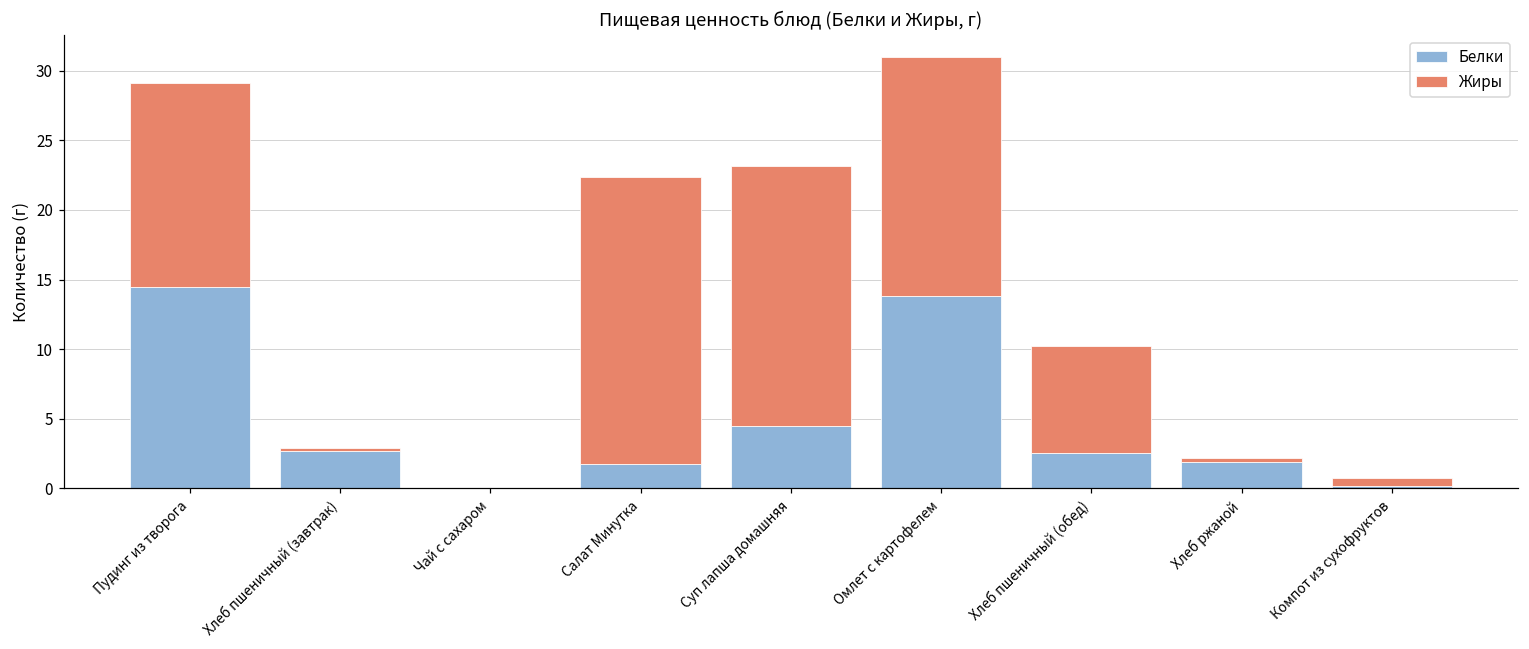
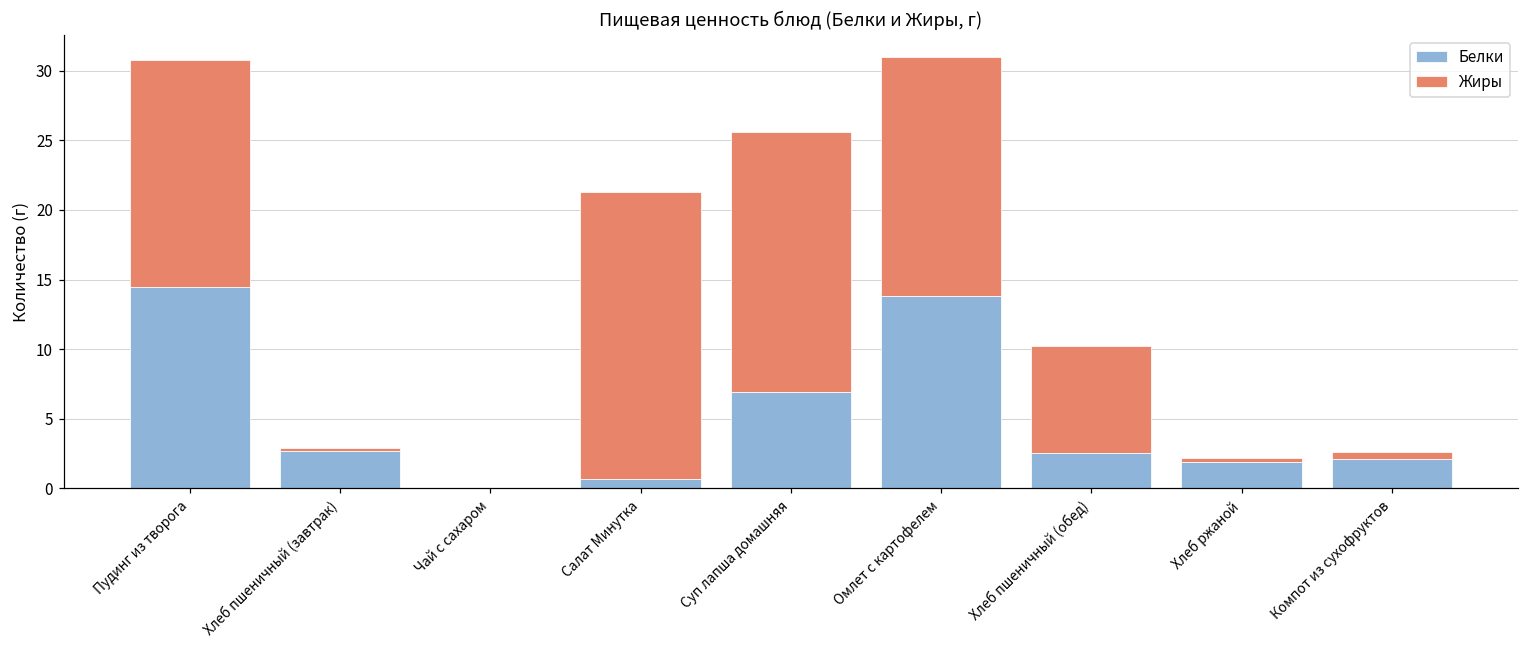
  {
    "Белки": {
      "Пудинг из творога": 14.4,
      "Хлеб пшеничный (завтрак)": 2.7,
      "Чай с сахаром": 0.0,
-     "Салат Минутка": 1.7,
-     "Суп лапша домашняя": 4.5,
+     "Салат Минутка": 0.7,
+     "Суп лапша домашняя": 6.9,
      "Омлет с картофелем": 13.8,
      "Хлеб пшеничный (обед)": 2.5,
      "Хлеб ржаной": 1.9,
-     "Компот из сухофруктов": 0.2
+     "Компот из сухофруктов": 2.1
    },
    "Жиры": {
-     "Пудинг из творога": 14.7,
+     "Пудинг из творога": 16.3,
      "Хлеб пшеничный (завтрак)": 0.2,
      "Чай с сахаром": 0.0,
      "Салат Минутка": 20.6,
      "Суп лапша домашняя": 18.6,
      "Омлет с картофелем": 17.2,
      "Хлеб пшеничный (обед)": 7.7,
      "Хлеб ржаной": 0.3,
      "Компот из сухофруктов": 0.5
    }
  }
